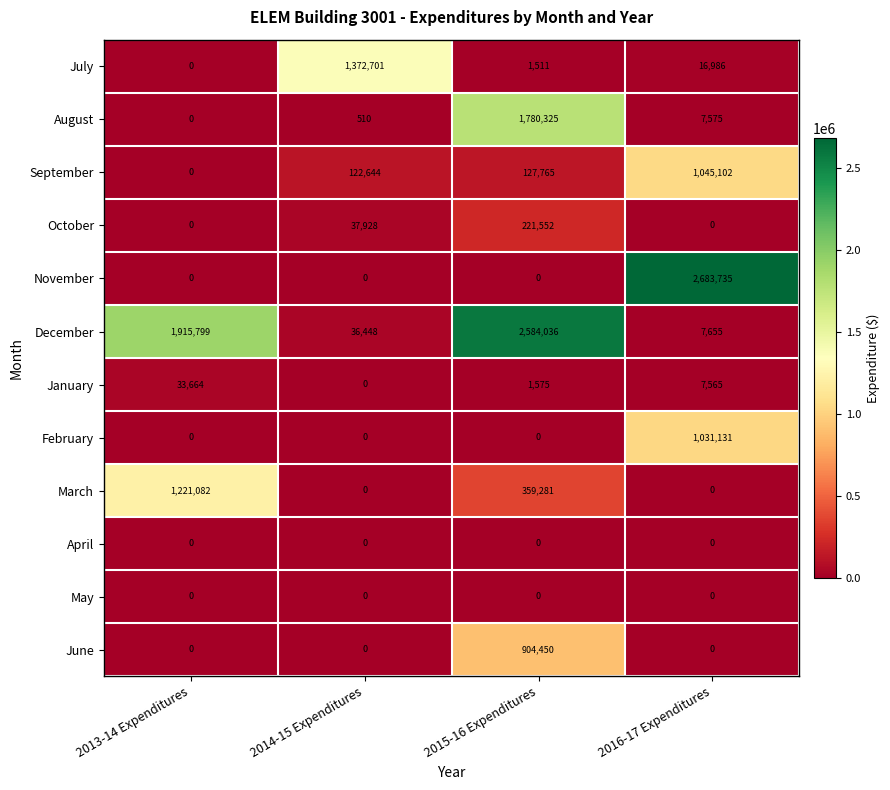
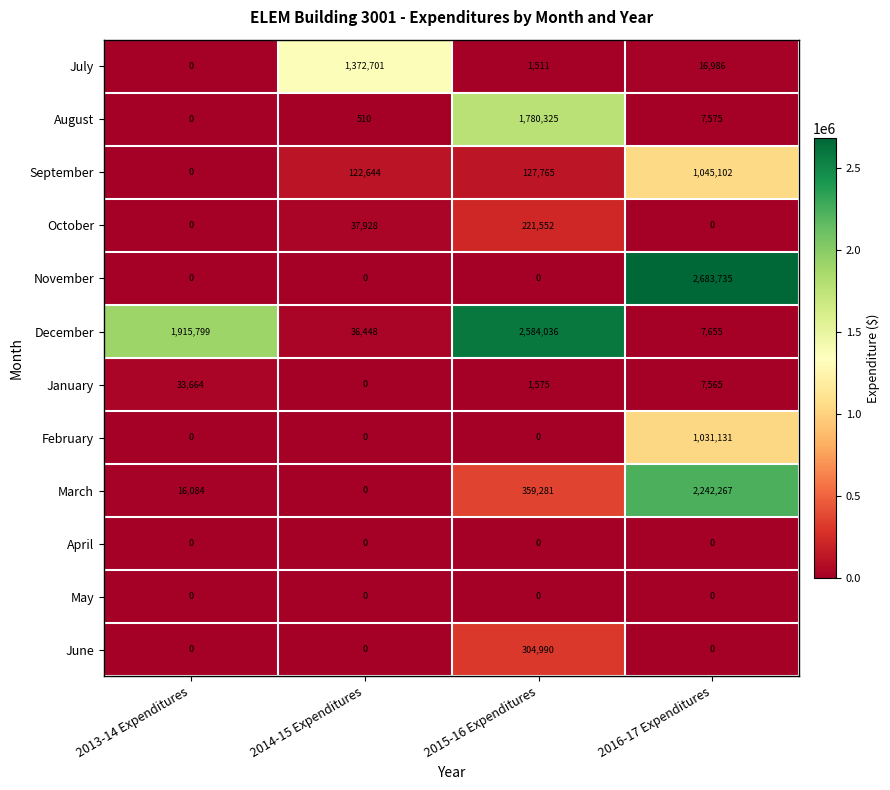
  {
    "July": {
      "2013-14 Expenditures": "0",
      "2014-15 Expenditures": "1,372,701",
      "2015-16 Expenditures": "1,511",
      "2016-17 Expenditures": "16,986"
    },
    "August": {
      "2013-14 Expenditures": "0",
      "2014-15 Expenditures": "510",
      "2015-16 Expenditures": "1,780,325",
      "2016-17 Expenditures": "7,575"
    },
    "September": {
      "2013-14 Expenditures": "0",
      "2014-15 Expenditures": "122,644",
      "2015-16 Expenditures": "127,765",
      "2016-17 Expenditures": "1,045,102"
    },
    "October": {
      "2013-14 Expenditures": "0",
      "2014-15 Expenditures": "37,928",
      "2015-16 Expenditures": "221,552",
      "2016-17 Expenditures": "0"
    },
    "November": {
      "2013-14 Expenditures": "0",
      "2014-15 Expenditures": "0",
      "2015-16 Expenditures": "0",
      "2016-17 Expenditures": "2,683,735"
    },
    "December": {
      "2013-14 Expenditures": "1,915,799",
      "2014-15 Expenditures": "36,448",
      "2015-16 Expenditures": "2,584,036",
      "2016-17 Expenditures": "7,655"
    },
    "January": {
      "2013-14 Expenditures": "33,664",
      "2014-15 Expenditures": "0",
      "2015-16 Expenditures": "1,575",
      "2016-17 Expenditures": "7,565"
    },
    "February": {
      "2013-14 Expenditures": "0",
      "2014-15 Expenditures": "0",
      "2015-16 Expenditures": "0",
      "2016-17 Expenditures": "1,031,131"
    },
    "March": {
-     "2013-14 Expenditures": "1,221,082",
+     "2013-14 Expenditures": "16,084",
      "2014-15 Expenditures": "0",
      "2015-16 Expenditures": "359,281",
-     "2016-17 Expenditures": "0"
+     "2016-17 Expenditures": "2,242,267"
    },
    "April": {
      "2013-14 Expenditures": "0",
      "2014-15 Expenditures": "0",
      "2015-16 Expenditures": "0",
      "2016-17 Expenditures": "0"
    },
    "May": {
      "2013-14 Expenditures": "0",
      "2014-15 Expenditures": "0",
      "2015-16 Expenditures": "0",
      "2016-17 Expenditures": "0"
    },
    "June": {
      "2013-14 Expenditures": "0",
      "2014-15 Expenditures": "0",
-     "2015-16 Expenditures": "904,450",
+     "2015-16 Expenditures": "304,990",
      "2016-17 Expenditures": "0"
    }
  }
